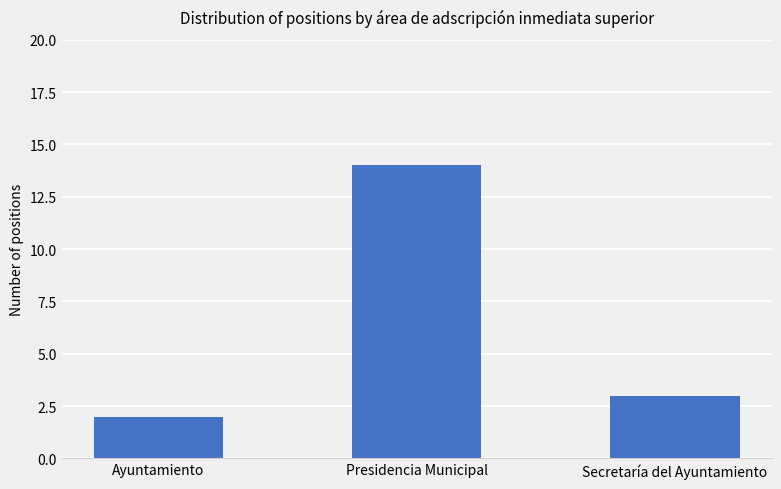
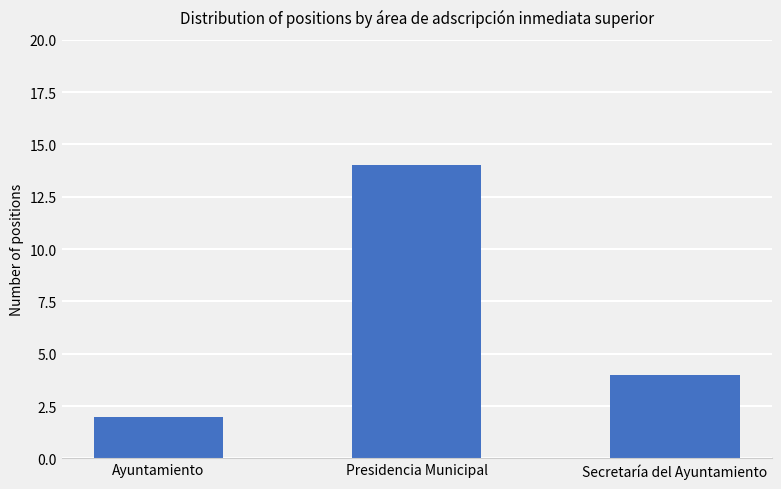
  {
    "Ayuntamiento": 2,
    "Presidencia Municipal": 14,
-   "Secretaría del Ayuntamiento": 3
+   "Secretaría del Ayuntamiento": 4
  }
